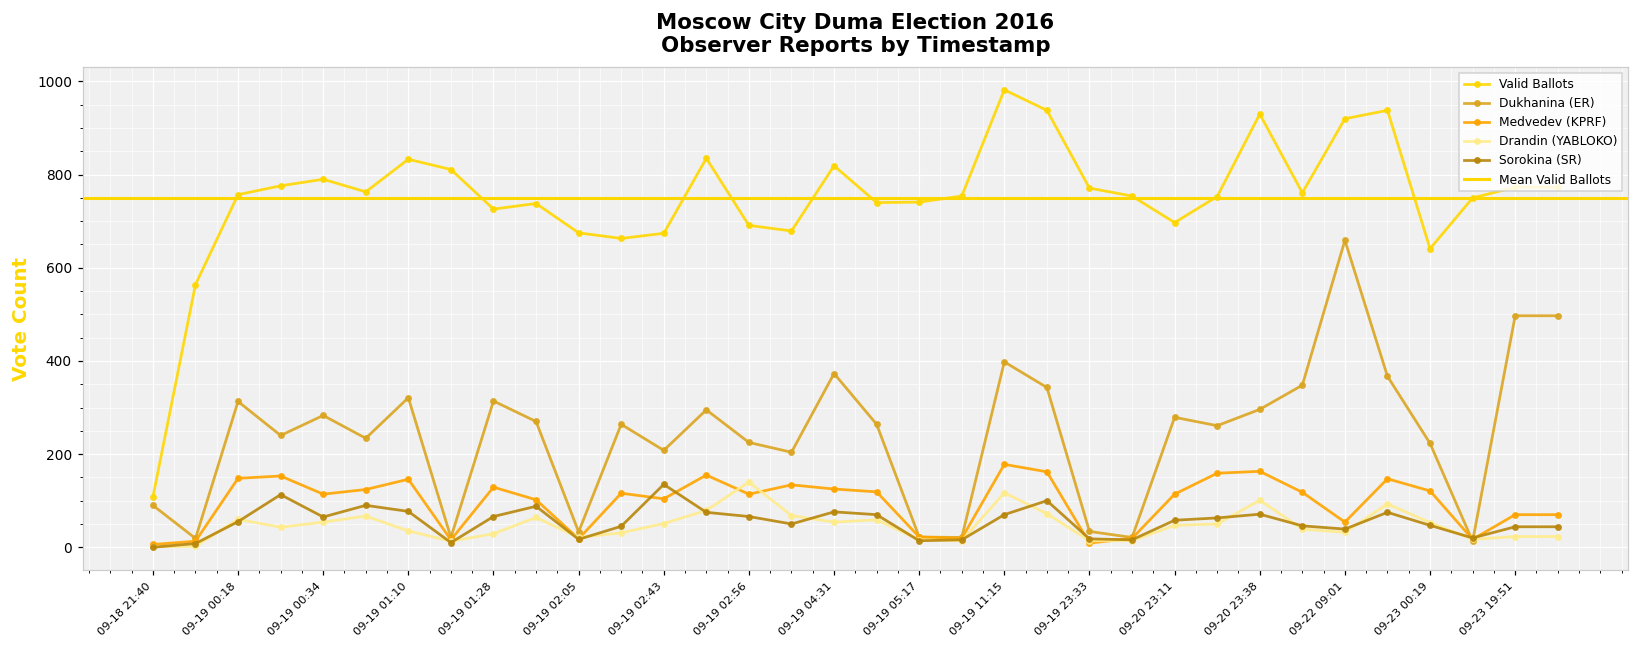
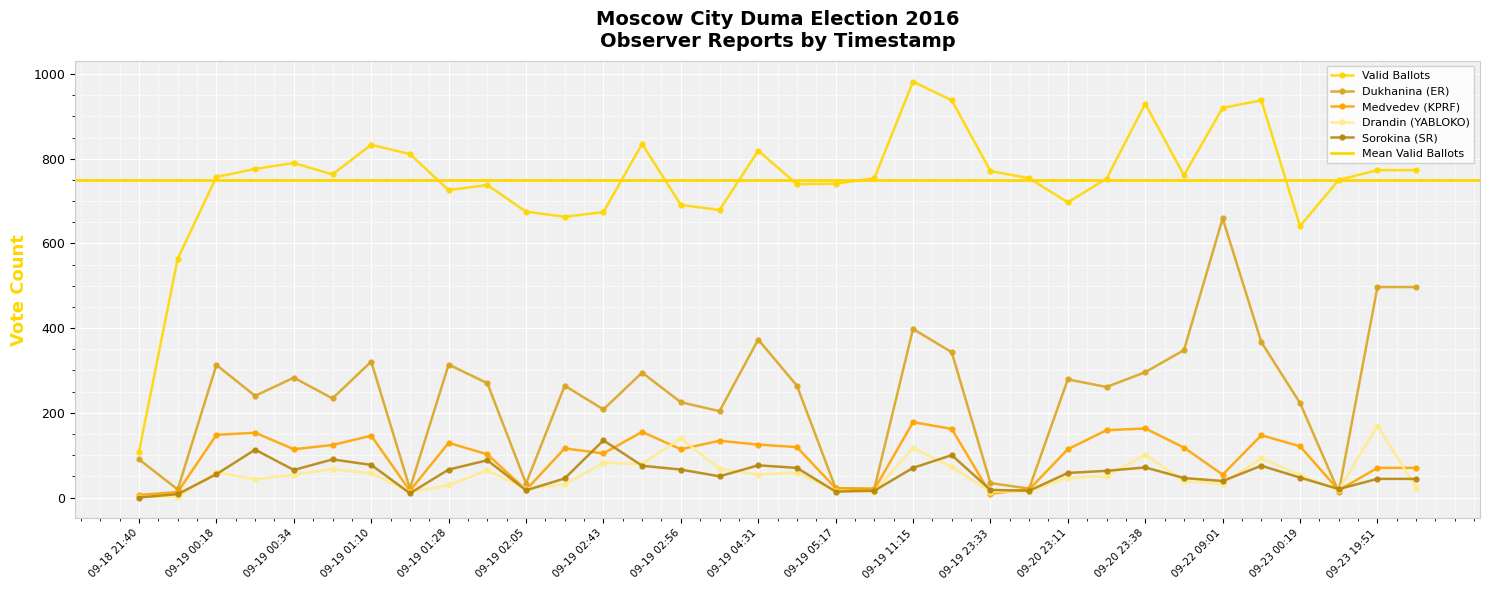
  {
    "Drandin (YABLOKO)": {
      "09-19 00:34": 50,
-     "09-19 01:10": 40,
+     "09-19 01:10": 60,
      "09-19 01:28": 30,
-     "09-19 02:43": 50,
+     "09-19 02:43": 80,
      "09-19 02:56": 140,
      "09-19 04:31": 50,
      "09-19 11:15": 120,
      "09-20 23:11": 50,
      "09-20 23:38": 100,
      "09-22 09:01": 30,
-     "09-23 19:51": 20
+     "09-23 19:51": 170
    }
  }
